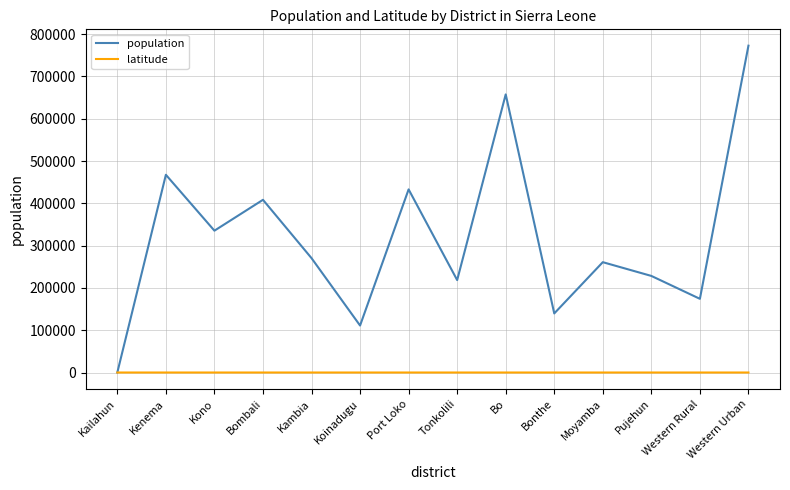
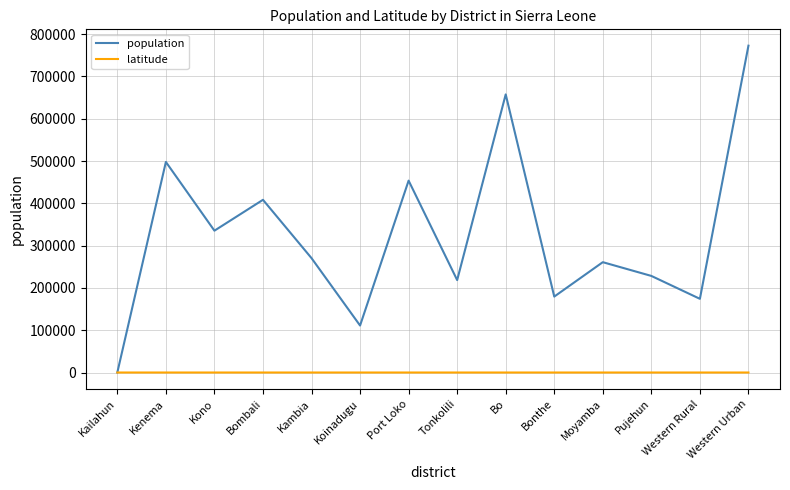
  {
    "population": {
-     "Kenema": 470000,
+     "Kenema": 500000,
      "Kono": 340000,
      "Bombali": 410000,
      "Kambia": 270000,
      "Koinadugu": 110000,
-     "Port Loko": 430000,
+     "Port Loko": 450000,
      "Tonkolili": 220000,
      "Bo": 660000,
-     "Bonthe": 140000,
+     "Bonthe": 180000,
      "Moyamba": 260000,
      "Pujehun": 230000,
      "Western Rural": 170000,
      "Western Urban": 770000
    },
    "latitude": {
      "Kenema": 0,
      "Kono": 0,
      "Bombali": 0,
      "Kambia": 0,
      "Koinadugu": 0,
      "Port Loko": 0,
      "Tonkolili": 0,
      "Bo": 0,
      "Bonthe": 0,
      "Moyamba": 0,
      "Pujehun": 0,
      "Western Rural": 0,
      "Western Urban": 0
    }
  }
